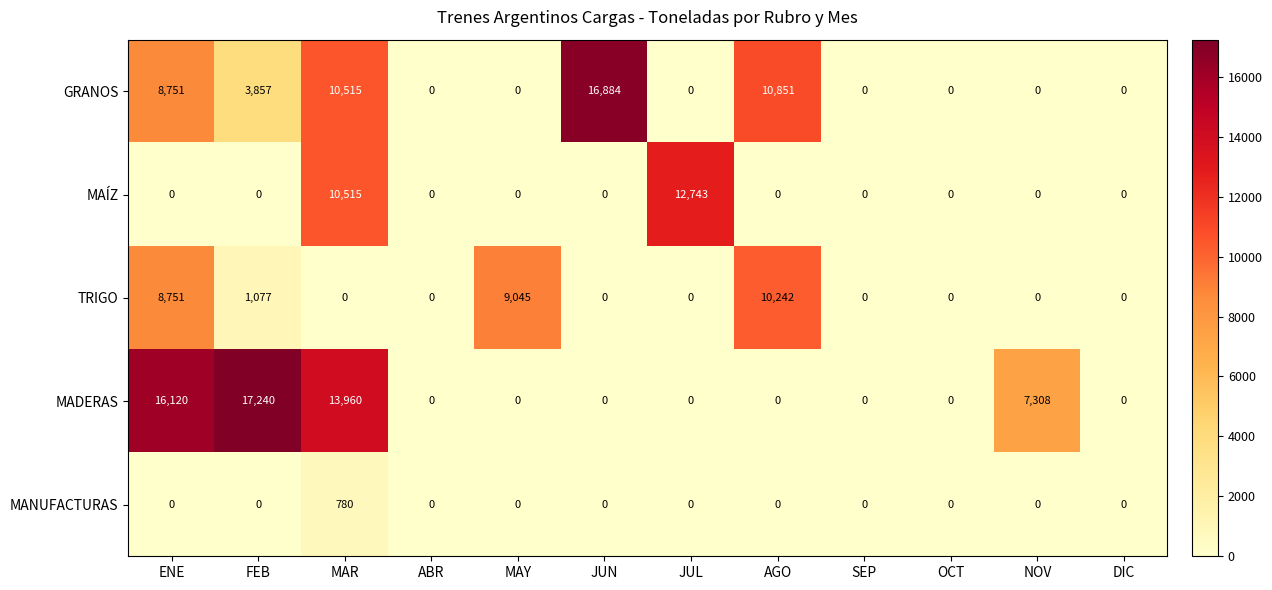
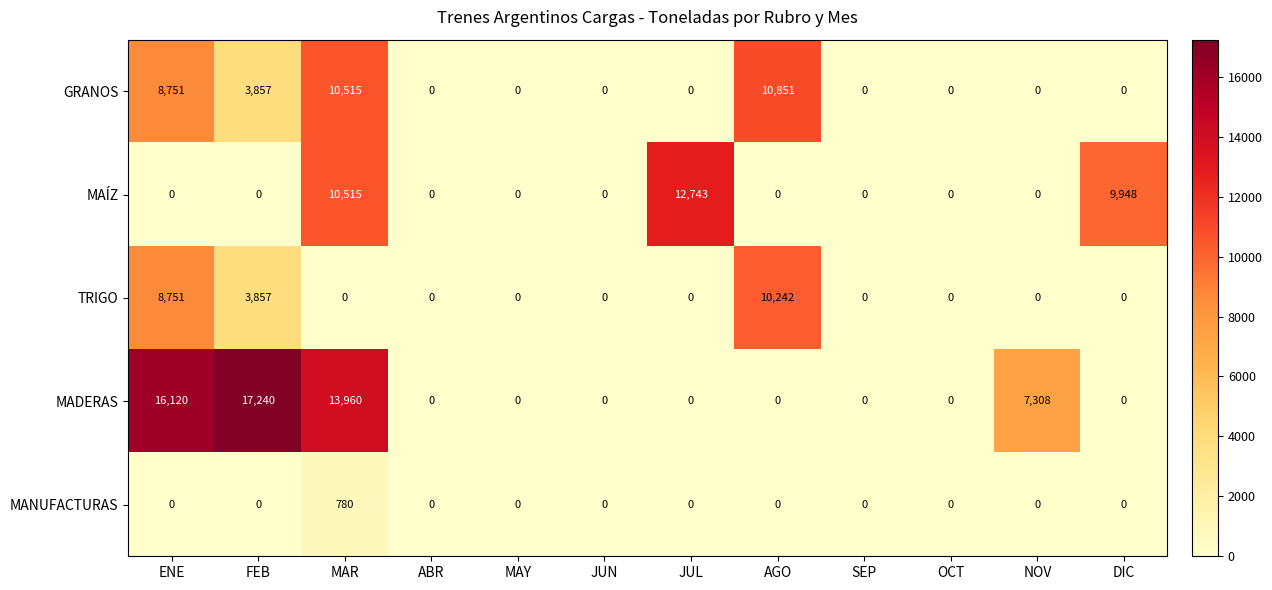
  {
    "GRANOS": {
      "ENE": "8,751",
      "FEB": "3,857",
      "MAR": "10,515",
      "ABR": "0",
      "MAY": "0",
-     "JUN": "16,884",
+     "JUN": "0",
      "JUL": "0",
      "AGO": "10,851",
      "SEP": "0",
      "OCT": "0",
      "NOV": "0",
      "DIC": "0"
    },
    "MAÍZ": {
      "ENE": "0",
      "FEB": "0",
      "MAR": "10,515",
      "ABR": "0",
      "MAY": "0",
      "JUN": "0",
      "JUL": "12,743",
      "AGO": "0",
      "SEP": "0",
      "OCT": "0",
      "NOV": "0",
-     "DIC": "0"
+     "DIC": "9,948"
    },
    "TRIGO": {
      "ENE": "8,751",
-     "FEB": "1,077",
+     "FEB": "3,857",
      "MAR": "0",
      "ABR": "0",
-     "MAY": "9,045",
+     "MAY": "0",
      "JUN": "0",
      "JUL": "0",
      "AGO": "10,242",
      "SEP": "0",
      "OCT": "0",
      "NOV": "0",
      "DIC": "0"
    },
    "MADERAS": {
      "ENE": "16,120",
      "FEB": "17,240",
      "MAR": "13,960",
      "ABR": "0",
      "MAY": "0",
      "JUN": "0",
      "JUL": "0",
      "AGO": "0",
      "SEP": "0",
      "OCT": "0",
      "NOV": "7,308",
      "DIC": "0"
    },
    "MANUFACTURAS": {
      "ENE": "0",
      "FEB": "0",
      "MAR": "780",
      "ABR": "0",
      "MAY": "0",
      "JUN": "0",
      "JUL": "0",
      "AGO": "0",
      "SEP": "0",
      "OCT": "0",
      "NOV": "0",
      "DIC": "0"
    }
  }
